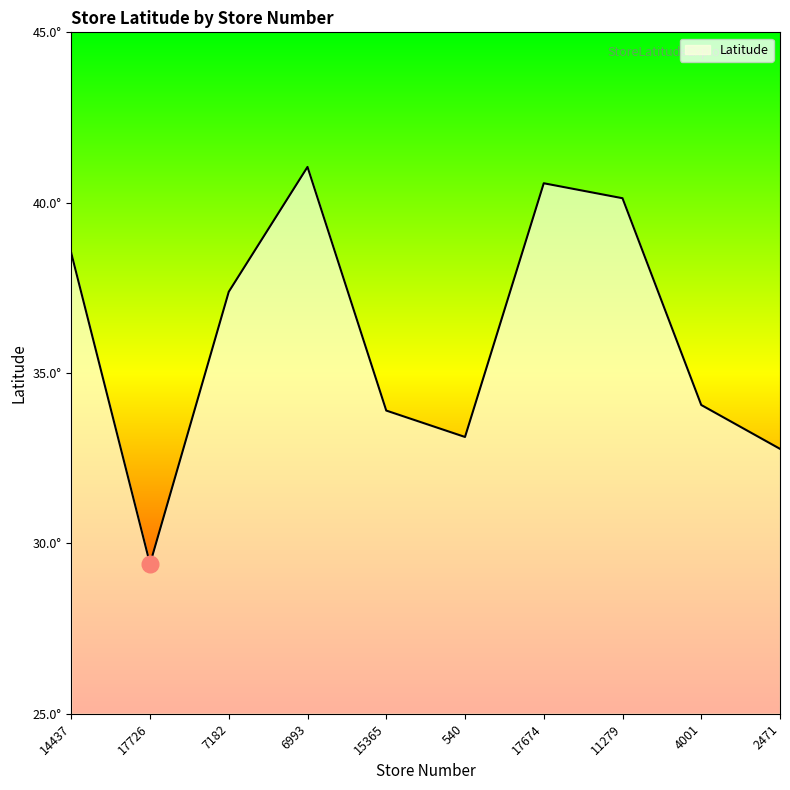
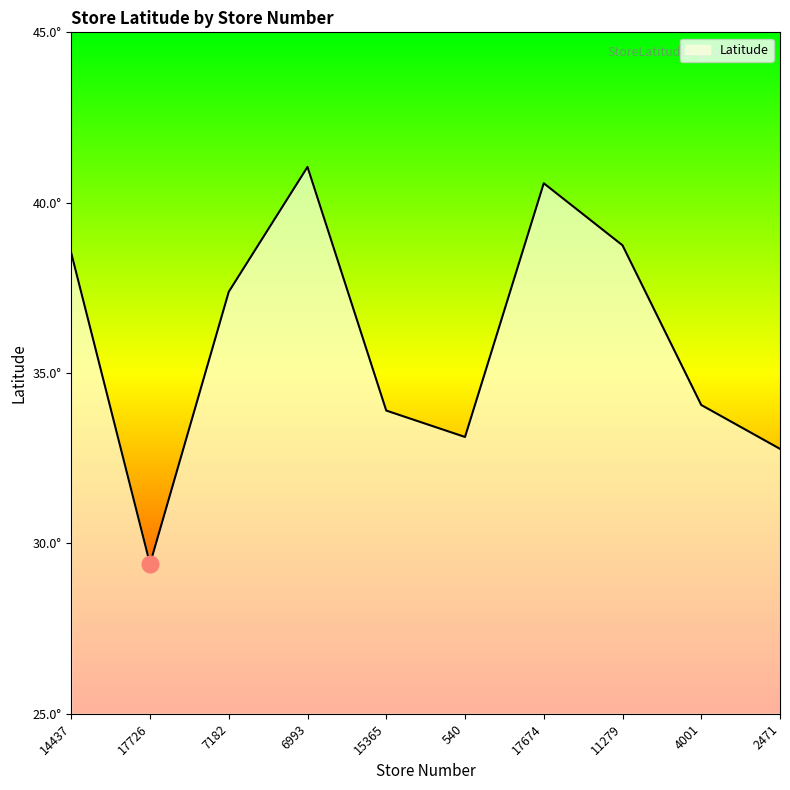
  {
    "Latitude": {
      "14437": "38.5°",
      "7182": "37.4°",
      "6993": "41.0°",
      "15365": "33.9°",
      "540": "33.1°",
      "17674": "40.6°",
-     "11279": "40.1°",
+     "11279": "38.7°",
      "4001": "34.1°",
      "2471": "32.8°"
    }
  }
